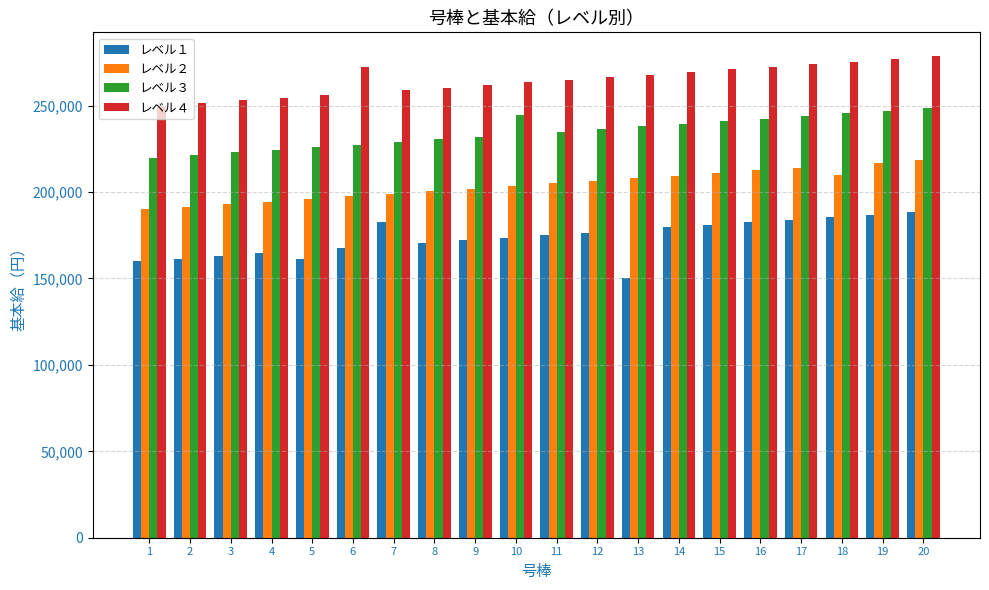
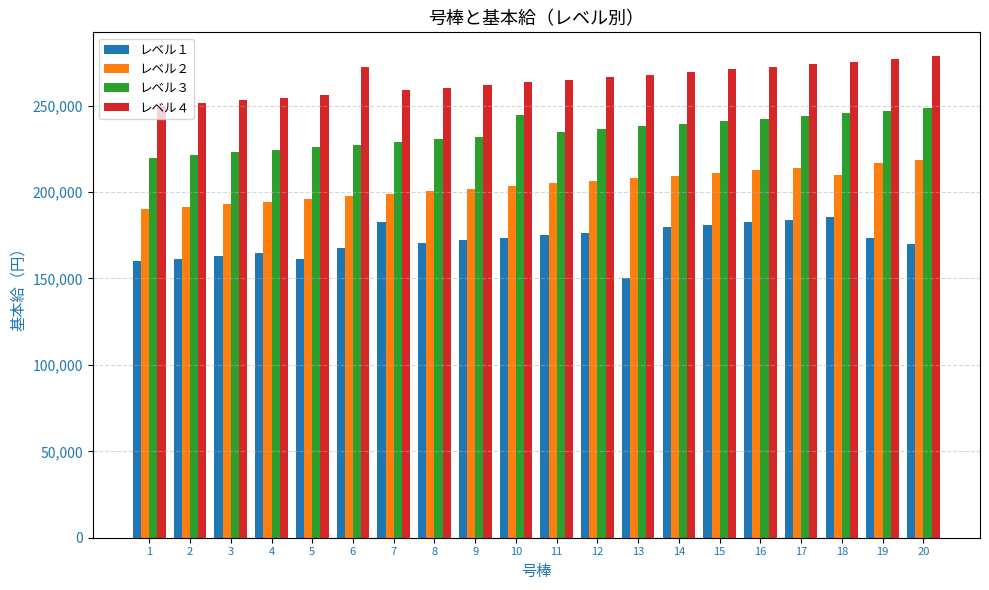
  {
    "レベル１": {
      "1": "160,000",
      "2": "162,000",
      "3": "163,000",
      "4": "165,000",
      "5": "161,000",
      "6": "168,000",
      "7": "183,000",
      "8": "171,000",
      "9": "172,000",
      "10": "174,000",
      "11": "175,000",
      "12": "177,000",
      "13": "150,000",
      "14": "180,000",
      "15": "181,000",
      "16": "183,000",
      "17": "184,000",
      "18": "186,000",
-     "19": "187,000",
-     "20": "189,000"
+     "19": "173,000",
+     "20": "170,000"
    },
    "レベル２": {
      "1": "190,000",
      "2": "192,000",
      "3": "193,000",
      "4": "195,000",
      "5": "196,000",
      "6": "198,000",
      "7": "199,000",
      "8": "201,000",
      "9": "202,000",
      "10": "204,000",
      "11": "205,000",
      "12": "207,000",
      "13": "208,000",
      "14": "210,000",
      "15": "211,000",
      "16": "213,000",
      "17": "214,000",
      "18": "210,000",
      "19": "217,000",
      "20": "219,000"
    },
    "レベル３": {
      "1": "220,000",
      "2": "222,000",
      "3": "223,000",
      "4": "225,000",
      "5": "226,000",
      "6": "228,000",
      "7": "229,000",
      "8": "231,000",
      "9": "232,000",
      "10": "244,000",
      "11": "235,000",
      "12": "237,000",
      "13": "238,000",
      "14": "240,000",
      "15": "241,000",
      "16": "243,000",
      "17": "244,000",
      "18": "246,000",
      "19": "247,000",
      "20": "249,000"
    },
    "レベル４": {
      "2": "252,000",
      "3": "253,000",
      "4": "255,000",
      "5": "256,000",
      "6": "273,000",
      "7": "259,000",
      "8": "261,000",
      "9": "262,000",
      "10": "264,000",
      "11": "265,000",
      "12": "267,000",
      "13": "268,000",
      "14": "270,000",
      "15": "271,000",
      "16": "273,000",
      "17": "274,000",
      "18": "276,000",
      "19": "277,000",
      "20": "279,000"
    }
  }
